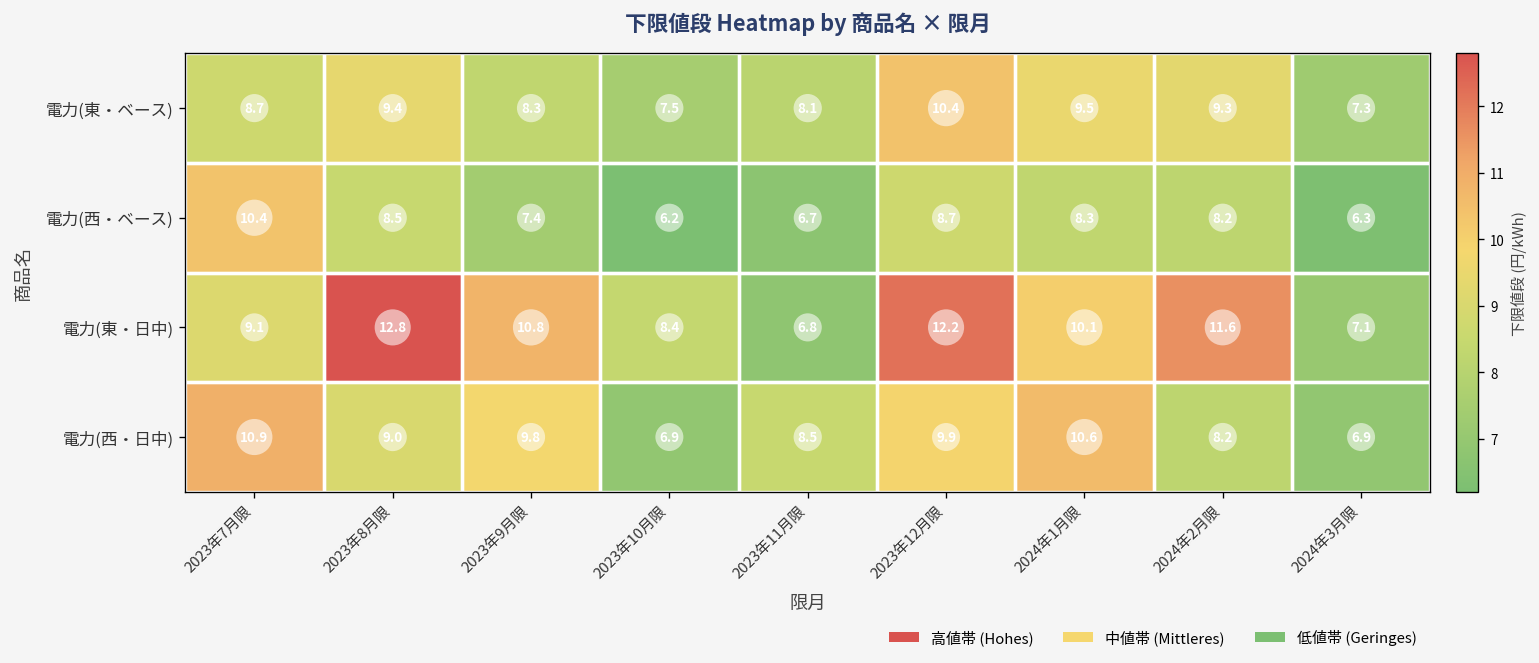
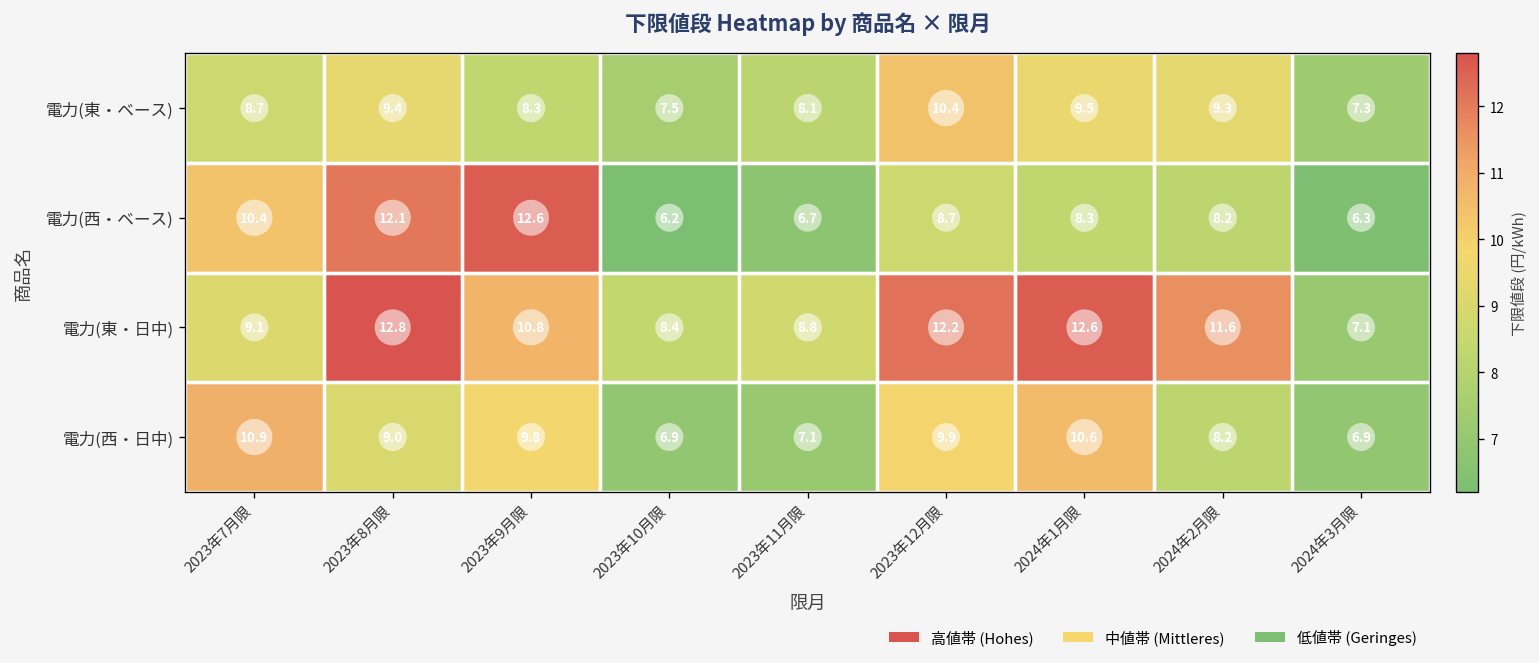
  {
    "電力(西・ベース)": {
-     "2023年8月限": 8.5,
-     "2023年9月限": 7.4
+     "2023年8月限": 12.1,
+     "2023年9月限": 12.6
    },
    "電力(東・日中)": {
-     "2023年11月限": 6.8,
-     "2024年1月限": 10.1
+     "2023年11月限": 8.8,
+     "2024年1月限": 12.6
    },
    "電力(西・日中)": {
-     "2023年11月限": 8.5
+     "2023年11月限": 7.1
    }
  }
